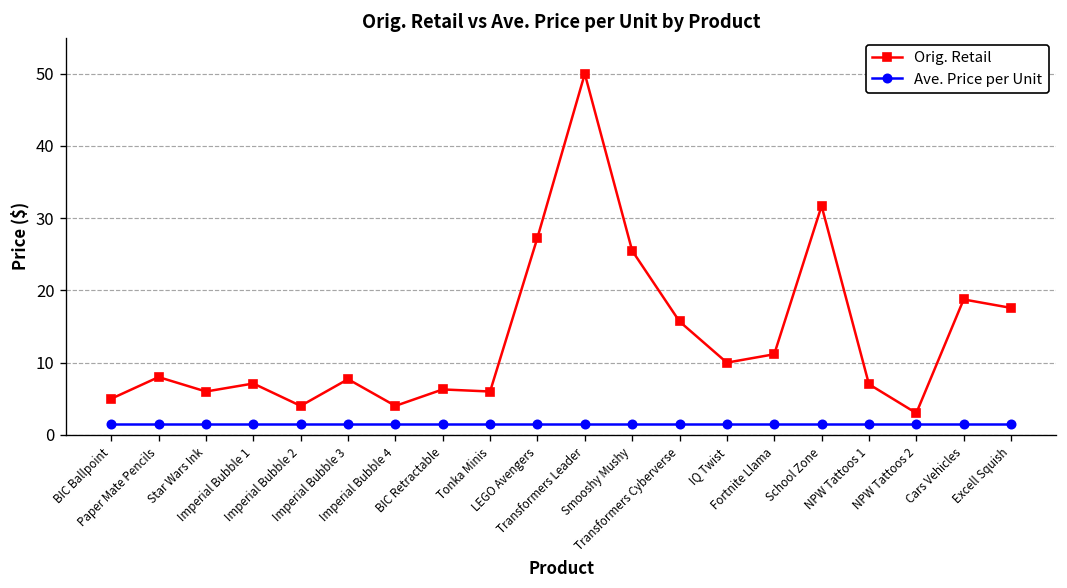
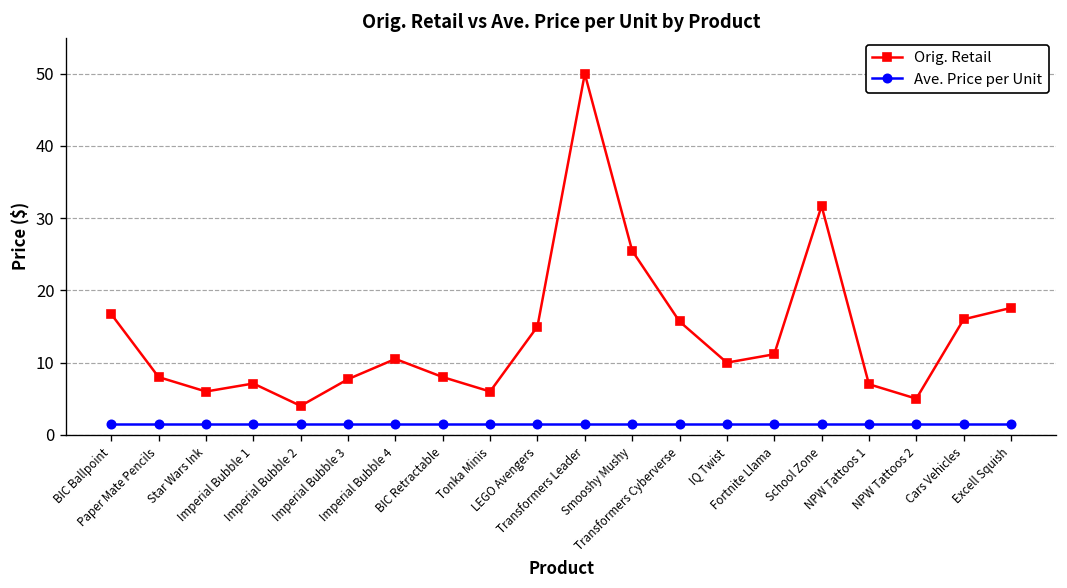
  {
    "Orig. Retail": {
-     "BIC Ballpoint": 5,
+     "BIC Ballpoint": 17,
      "Paper Mate Pencils": 8,
      "Star Wars Ink": 6,
      "Imperial Bubble 1": 7,
      "Imperial Bubble 2": 4,
      "Imperial Bubble 3": 8,
-     "Imperial Bubble 4": 4,
-     "BIC Retractable": 6,
+     "Imperial Bubble 4": 11,
+     "BIC Retractable": 8,
      "Tonka Minis": 6,
-     "LEGO Avengers": 27,
+     "LEGO Avengers": 15,
      "Transformers Leader": 50,
      "Smooshy Mushy": 25,
      "Transformers Cyberverse": 16,
      "IQ Twist": 10,
      "Fortnite Llama": 11,
      "School Zone": 32,
      "NPW Tattoos 1": 7,
-     "NPW Tattoos 2": 3,
-     "Cars Vehicles": 19,
+     "NPW Tattoos 2": 5,
+     "Cars Vehicles": 16,
      "Excell Squish": 18
    },
    "Ave. Price per Unit": {
      "BIC Ballpoint": 2,
      "Paper Mate Pencils": 2,
      "Star Wars Ink": 2,
      "Imperial Bubble 1": 2,
      "Imperial Bubble 2": 2,
      "Imperial Bubble 3": 2,
      "Imperial Bubble 4": 2,
      "BIC Retractable": 2,
      "Tonka Minis": 2,
      "LEGO Avengers": 2,
      "Transformers Leader": 2,
      "Smooshy Mushy": 2,
      "Transformers Cyberverse": 2,
      "IQ Twist": 2,
      "Fortnite Llama": 2,
      "School Zone": 2,
      "NPW Tattoos 1": 2,
      "NPW Tattoos 2": 2,
      "Cars Vehicles": 2,
      "Excell Squish": 2
    }
  }
